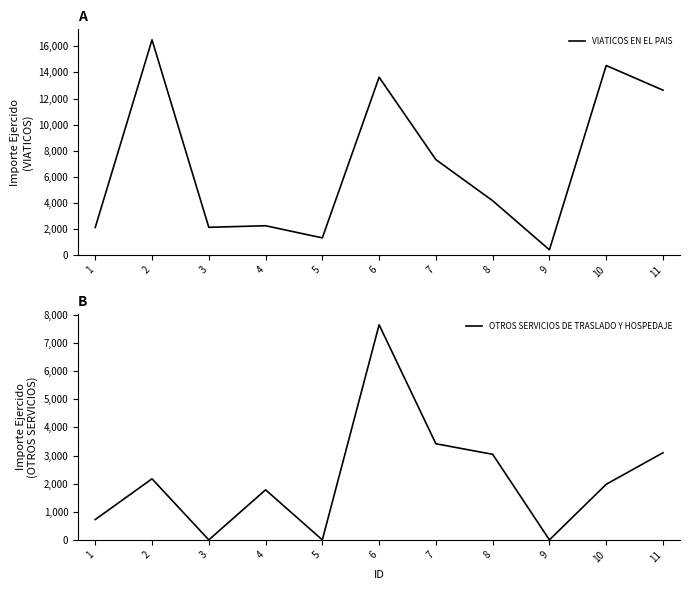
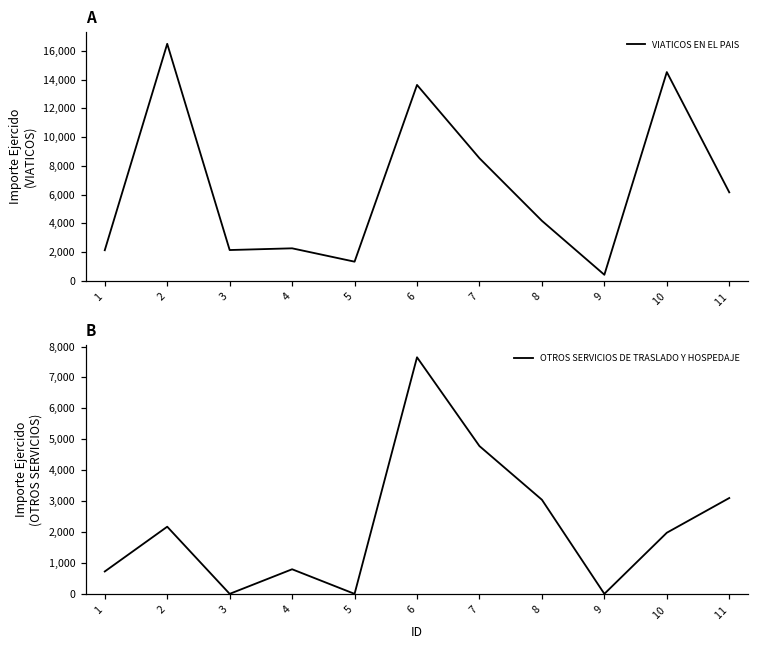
  {
    "A": {
      "1": "2,100",
      "2": "16,500",
      "3": "2,100",
      "4": "2,300",
      "5": "1,300",
      "6": "13,600",
-     "7": "7,300",
+     "7": "8,500",
      "8": "4,200",
      "9": "400",
      "10": "14,500",
-     "11": "12,600"
+     "11": "6,200"
    },
    "B": {
      "1": "700",
      "2": "2,200",
      "3": "0",
-     "4": "1,800",
+     "4": "800",
      "5": "0",
      "6": "7,700",
-     "7": "3,400",
+     "7": "4,800",
      "8": "3,000",
      "9": "0",
      "10": "2,000",
      "11": "3,100"
    }
  }
